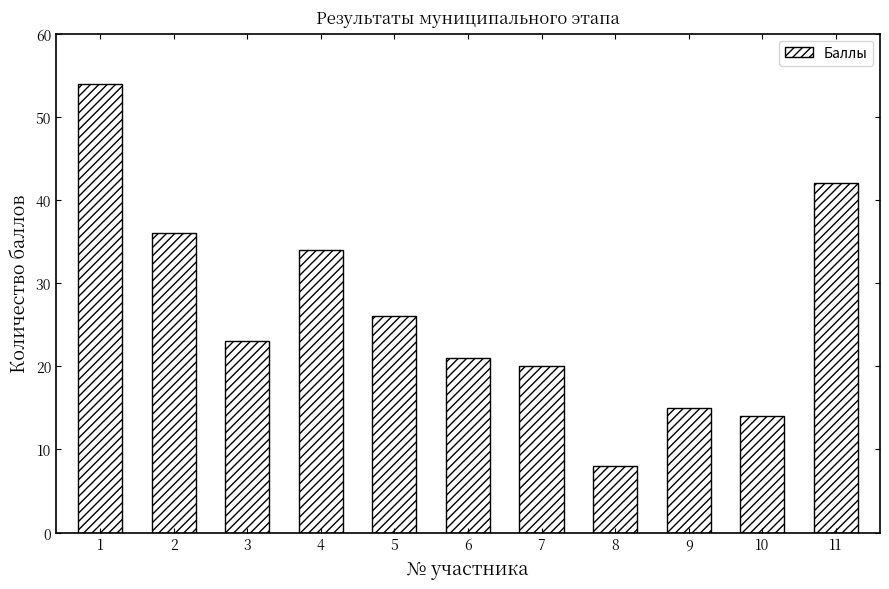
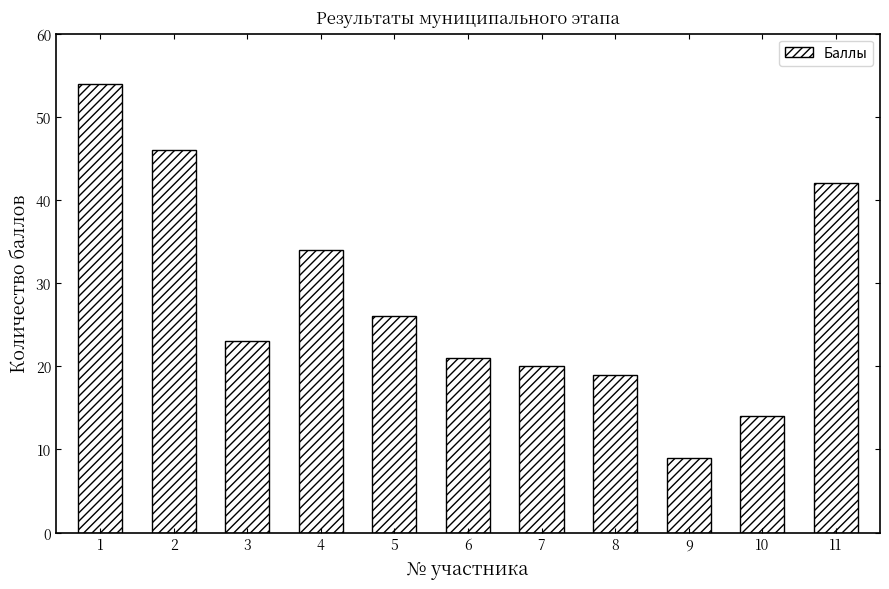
  {
    "1": 54,
-   "2": 36,
+   "2": 46,
    "3": 23,
    "4": 34,
    "5": 26,
    "6": 21,
    "7": 20,
-   "8": 8,
-   "9": 15,
+   "8": 19,
+   "9": 9,
    "10": 14,
    "11": 42
  }
